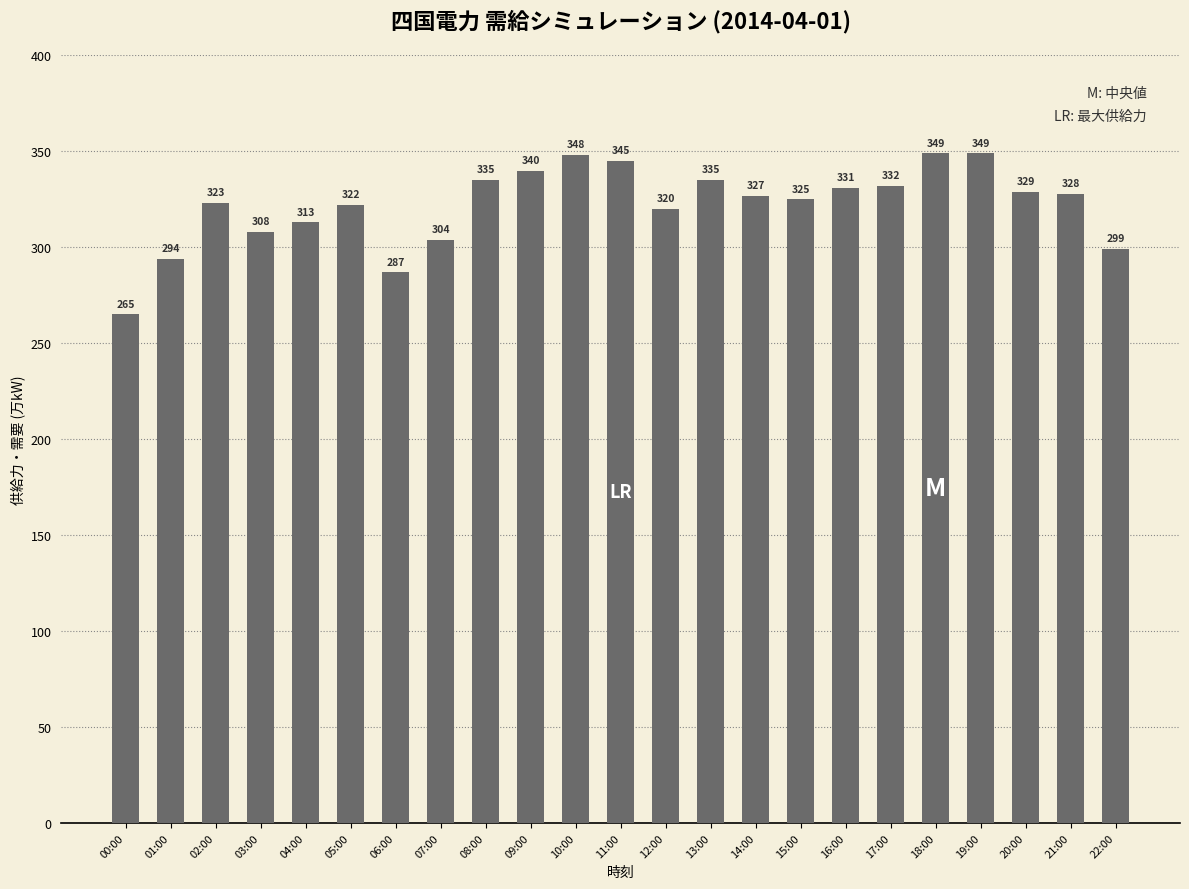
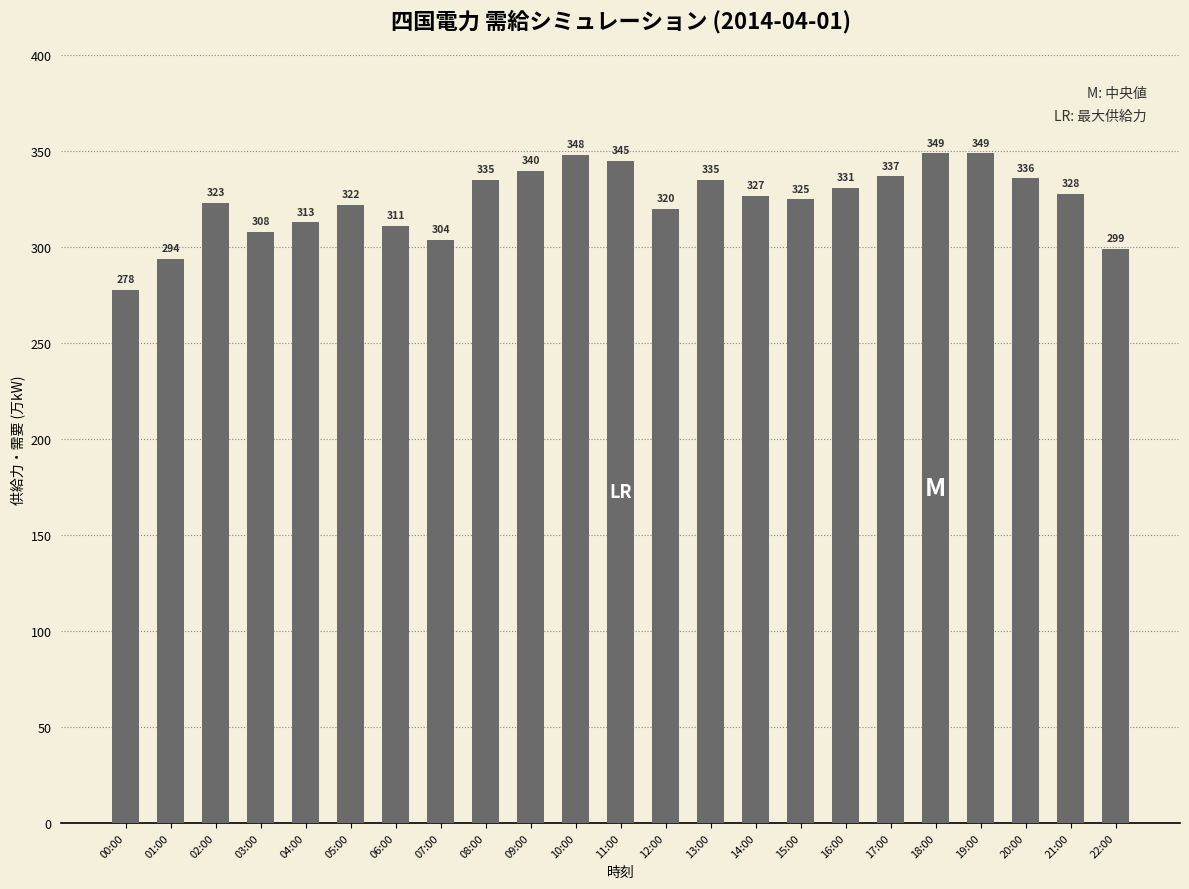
  {
-   "00:00": 265,
+   "00:00": 278,
    "01:00": 294,
    "02:00": 323,
    "03:00": 308,
    "04:00": 313,
    "05:00": 322,
-   "06:00": 287,
+   "06:00": 311,
    "07:00": 304,
    "08:00": 335,
    "09:00": 340,
    "10:00": 348,
    "11:00": 345,
    "12:00": 320,
    "13:00": 335,
    "14:00": 327,
    "15:00": 325,
    "16:00": 331,
-   "17:00": 332,
+   "17:00": 337,
    "18:00": 349,
    "19:00": 349,
-   "20:00": 329,
+   "20:00": 336,
    "21:00": 328,
    "22:00": 299
  }
